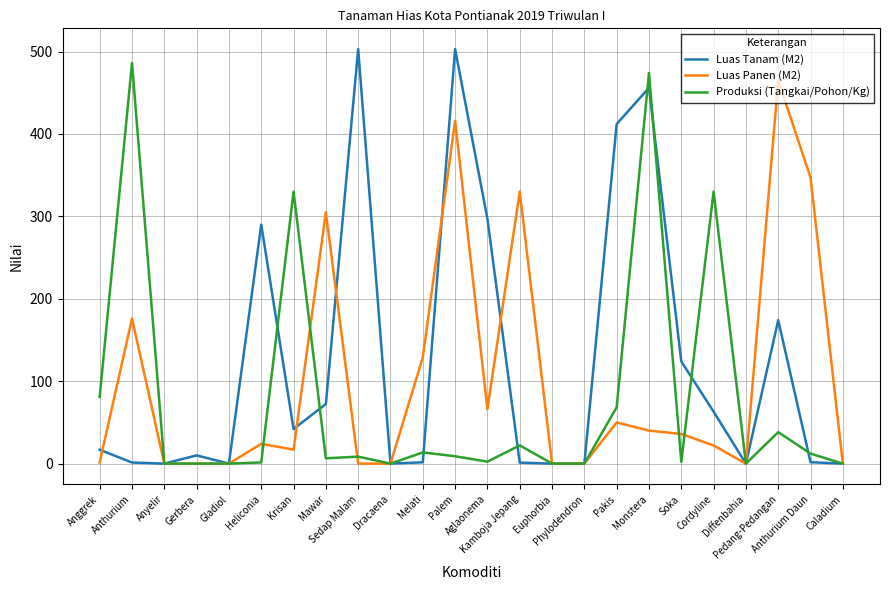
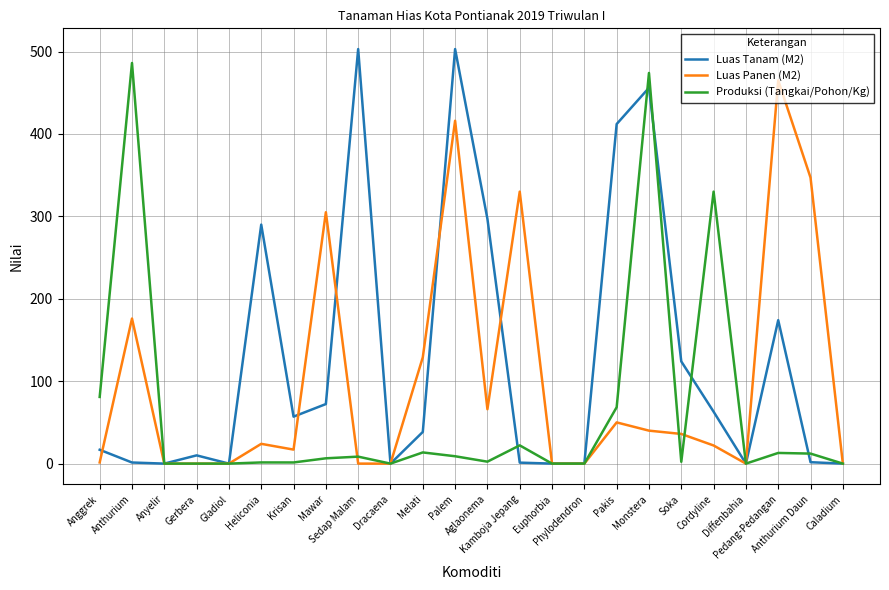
  {
    "Luas Tanam (M2)": {
      "Anggrek": 20,
      "Anthurium": 0,
      "Gerbera": 10,
      "Heliconia": 290,
-     "Krisan": 40,
+     "Krisan": 60,
      "Mawar": 70,
      "Sedap Malam": 500,
-     "Melati": 0,
+     "Melati": 40,
      "Palem": 500,
      "Aglaonema": 300,
      "Kamboja Jepang": 0,
      "Pakis": 410,
      "Monstera": 460,
      "Soka": 120,
      "Cordyline": 60,
      "Pedang-Pedangan": 170,
      "Anthurium Daun": 0
    },
    "Luas Panen (M2)": {
      "Anggrek": 0,
      "Anthurium": 180,
      "Heliconia": 20,
      "Krisan": 20,
      "Mawar": 310,
      "Sedap Malam": 0,
      "Melati": 130,
      "Palem": 420,
      "Aglaonema": 70,
      "Kamboja Jepang": 330,
      "Pakis": 50,
      "Monstera": 40,
      "Soka": 40,
      "Cordyline": 20,
      "Anthurium Daun": 350
    },
    "Produksi (Tangkai/Pohon/Kg)": {
      "Anggrek": 80,
      "Anthurium": 490,
      "Heliconia": 0,
-     "Krisan": 330,
+     "Krisan": 0,
      "Mawar": 10,
      "Sedap Malam": 10,
      "Melati": 10,
      "Palem": 10,
      "Aglaonema": 0,
      "Kamboja Jepang": 20,
      "Pakis": 70,
      "Monstera": 470,
      "Soka": 0,
      "Cordyline": 330,
-     "Pedang-Pedangan": 40,
+     "Pedang-Pedangan": 10,
      "Anthurium Daun": 10
    }
  }
